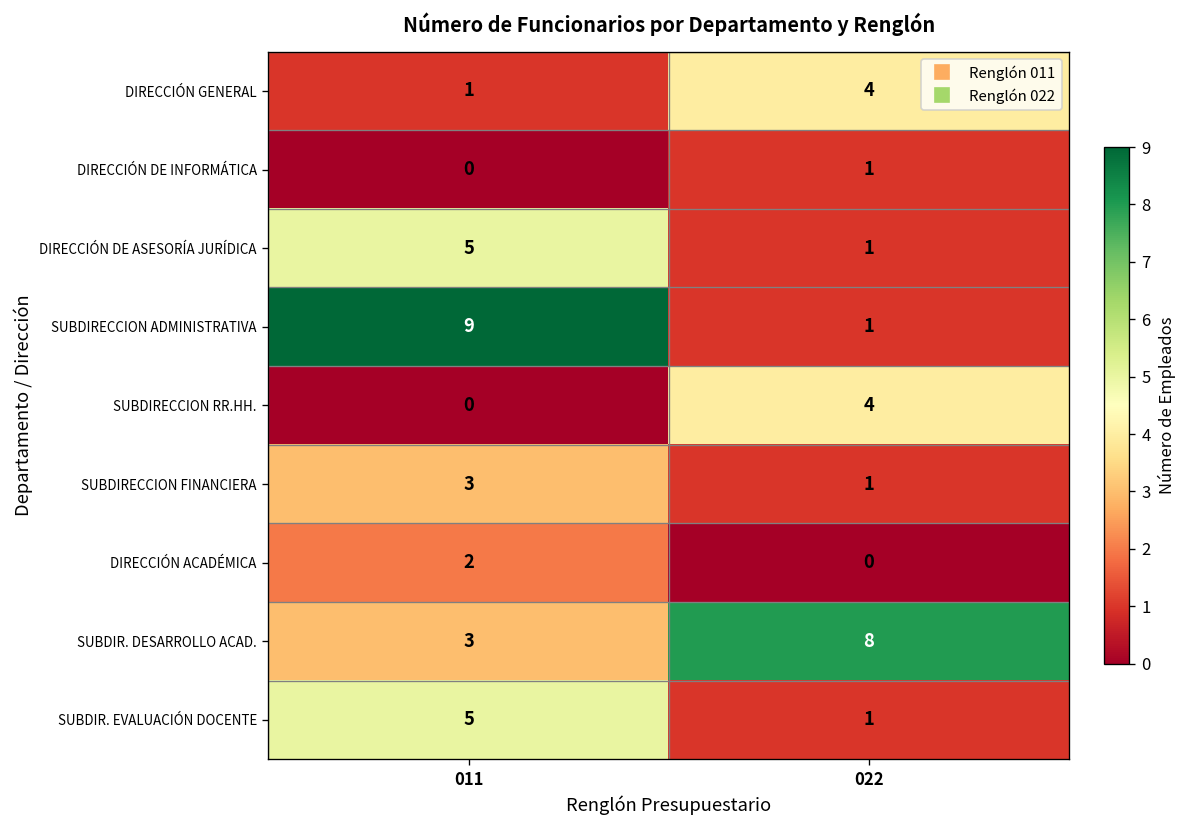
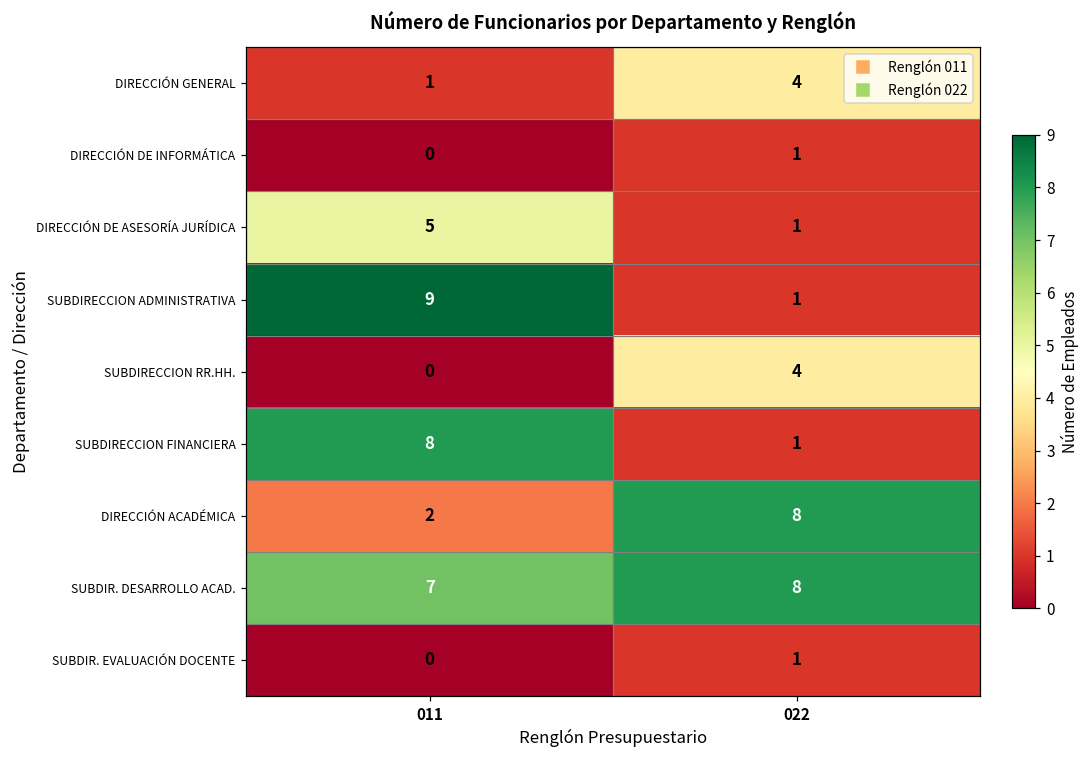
  {
    "DIRECCIÓN GENERAL": {
      "011": 1,
      "022": 4
    },
    "DIRECCIÓN DE INFORMÁTICA": {
      "011": 0,
      "022": 1
    },
    "DIRECCIÓN DE ASESORÍA JURÍDICA": {
      "011": 5,
      "022": 1
    },
    "SUBDIRECCION ADMINISTRATIVA": {
      "011": 9,
      "022": 1
    },
    "SUBDIRECCION RR.HH.": {
      "011": 0,
      "022": 4
    },
    "SUBDIRECCION FINANCIERA": {
-     "011": 3,
+     "011": 8,
      "022": 1
    },
    "DIRECCIÓN ACADÉMICA": {
      "011": 2,
-     "022": 0
+     "022": 8
    },
    "SUBDIR. DESARROLLO ACAD.": {
-     "011": 3,
+     "011": 7,
      "022": 8
    },
    "SUBDIR. EVALUACIÓN DOCENTE": {
-     "011": 5,
+     "011": 0,
      "022": 1
    }
  }
